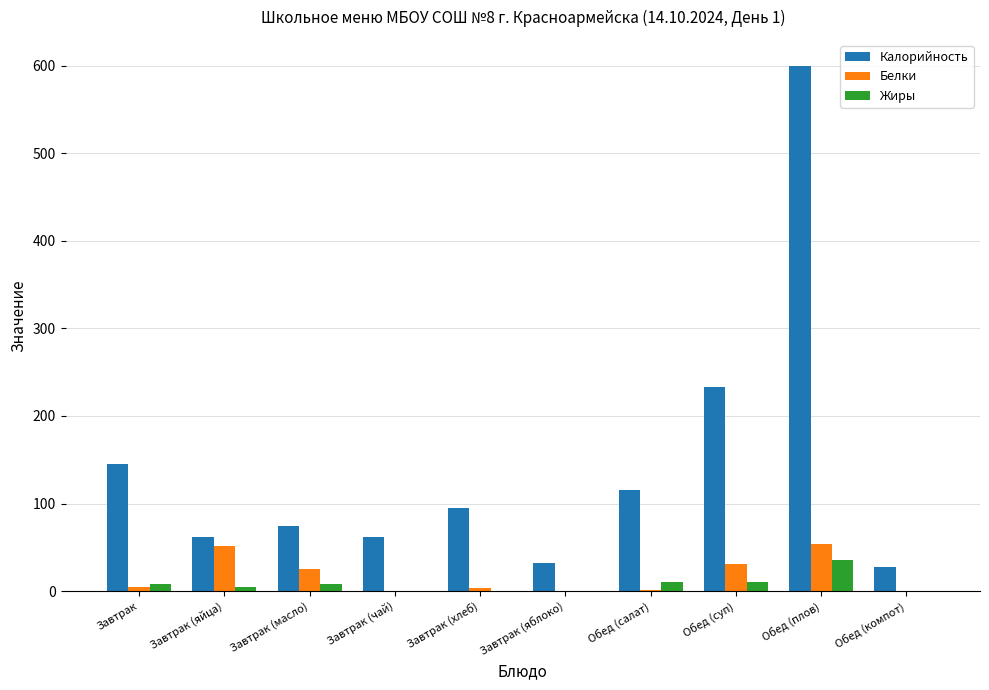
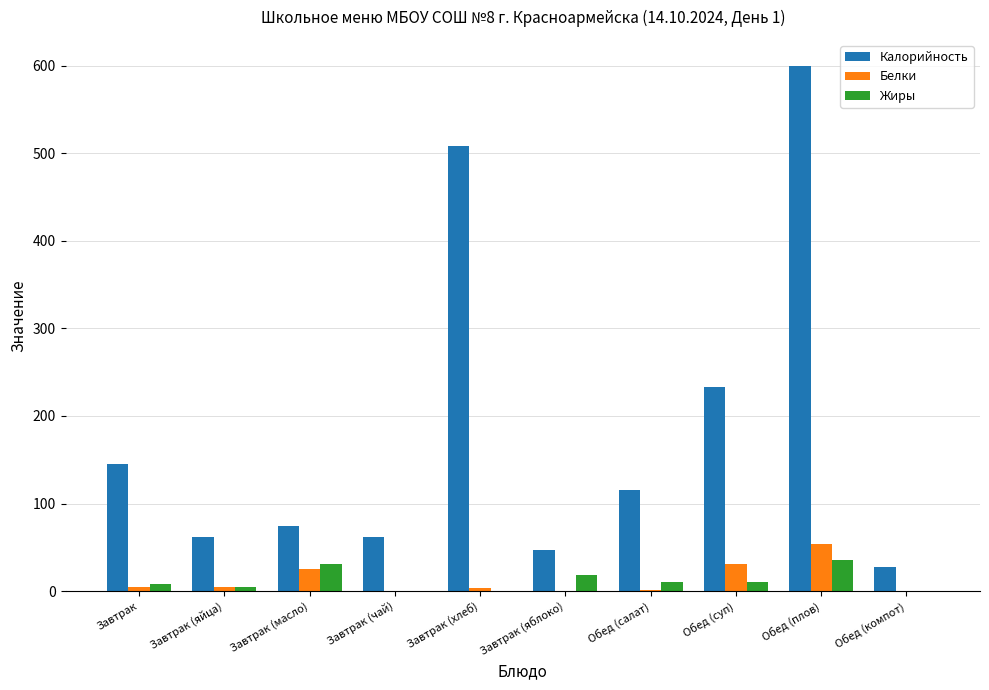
  {
    "Калорийность": {
      "Завтрак": 150,
      "Завтрак (яйца)": 60,
      "Завтрак (масло)": 70,
      "Завтрак (чай)": 60,
-     "Завтрак (хлеб)": 90,
-     "Завтрак (яблоко)": 30,
+     "Завтрак (хлеб)": 510,
+     "Завтрак (яблоко)": 50,
      "Обед (салат)": 120,
      "Обед (суп)": 230,
      "Обед (плов)": 600,
      "Обед (компот)": 30
    },
    "Белки": {
      "Завтрак": 10,
-     "Завтрак (яйца)": 50,
+     "Завтрак (яйца)": 0,
      "Завтрак (масло)": 30,
      "Завтрак (чай)": 0,
      "Завтрак (хлеб)": 0,
      "Обед (суп)": 30,
      "Обед (плов)": 50,
      "Обед (компот)": 0
    },
    "Жиры": {
      "Завтрак": 10,
      "Завтрак (яйца)": 0,
-     "Завтрак (масло)": 10,
+     "Завтрак (масло)": 30,
      "Завтрак (чай)": 0,
-     "Завтрак (яблоко)": 0,
+     "Завтрак (яблоко)": 20,
      "Обед (салат)": 10,
      "Обед (суп)": 10,
      "Обед (плов)": 40,
      "Обед (компот)": 0
    }
  }
